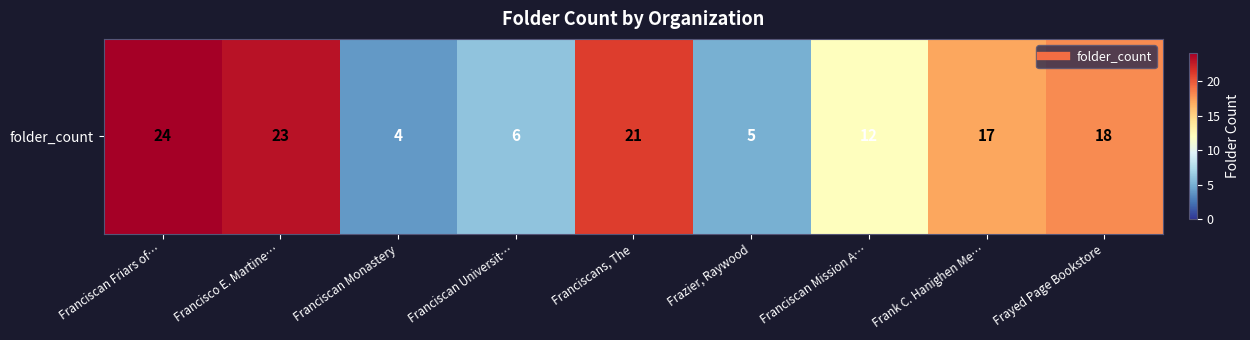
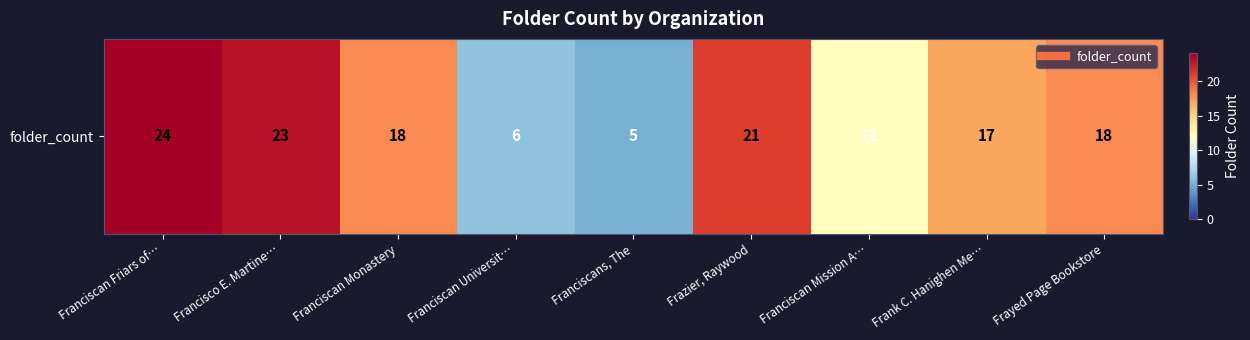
  {
    "folder_count": {
      "Franciscan Friars of…": 24,
      "Francisco E. Martine…": 23,
-     "Franciscan Monastery": 4,
+     "Franciscan Monastery": 18,
      "Franciscan Universit…": 6,
-     "Franciscans, The": 21,
-     "Frazier, Raywood": 5,
+     "Franciscans, The": 5,
+     "Frazier, Raywood": 21,
      "Franciscan Mission A…": 12,
      "Frank C. Hanighen Me…": 17,
      "Frayed Page Bookstore": 18
    }
  }
